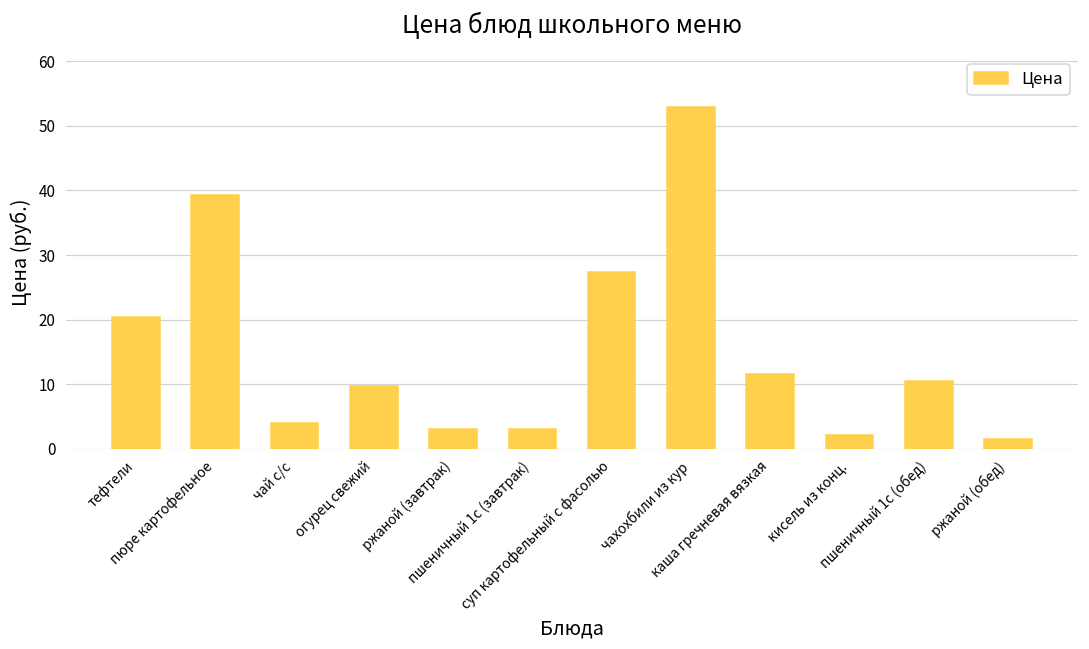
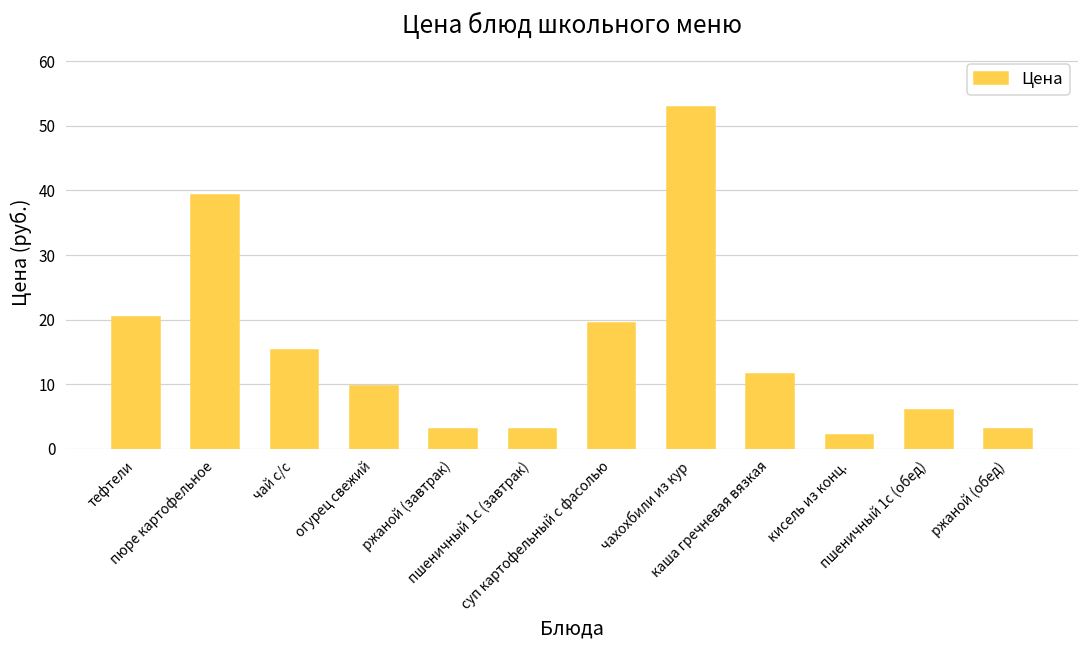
  {
    "тефтели": 20,
    "пюре картофельное": 39,
-   "чай с/с": 4,
+   "чай с/с": 15,
    "огурец свежий": 10,
    "ржаной (завтрак)": 3,
    "пшеничный 1с (завтрак)": 3,
-   "суп картофельный с фасолью": 27,
+   "суп картофельный с фасолью": 20,
    "чахохбили из кур": 53,
    "каша гречневая вязкая": 12,
    "кисель из конц.": 2,
-   "пшеничный 1с (обед)": 11,
-   "ржаной (обед)": 2
+   "пшеничный 1с (обед)": 6,
+   "ржаной (обед)": 3
  }
